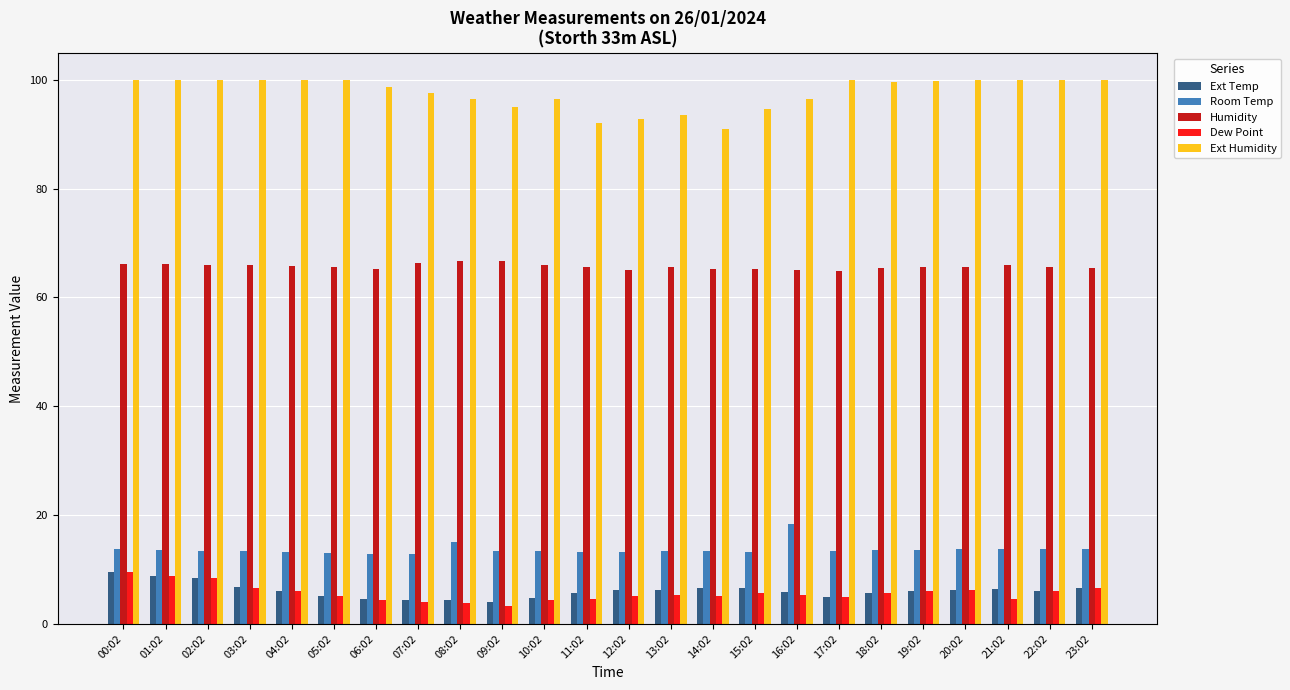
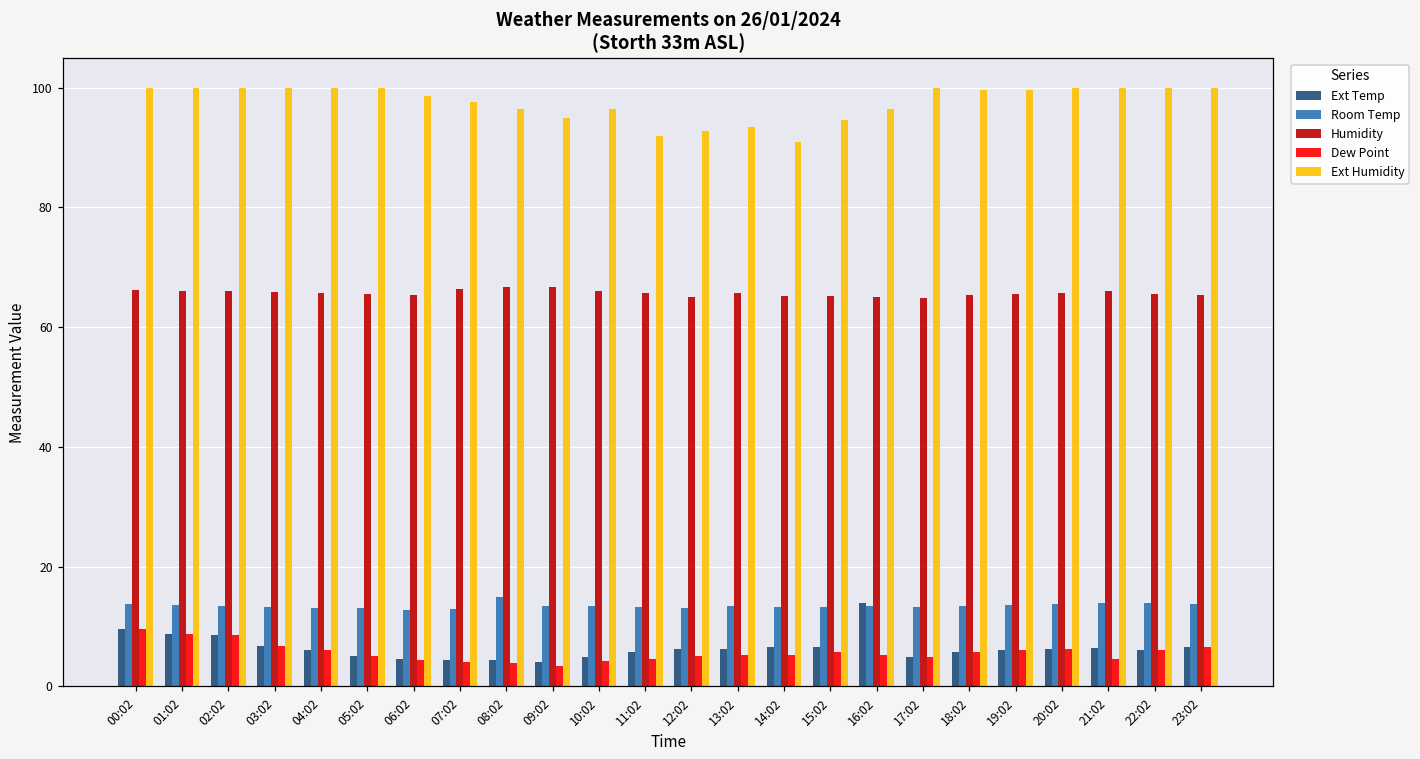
  {
    "Ext Temp": {
      "00:02": 10,
      "01:02": 9,
      "02:02": 9,
      "03:02": 7,
      "04:02": 6,
      "05:02": 5,
      "06:02": 5,
      "07:02": 4,
      "08:02": 4,
      "09:02": 4,
      "10:02": 5,
      "11:02": 6,
      "12:02": 6,
      "13:02": 6,
      "14:02": 7,
      "15:02": 7,
-     "16:02": 6,
+     "16:02": 14,
      "17:02": 5,
      "18:02": 6,
      "19:02": 6,
      "20:02": 6,
      "21:02": 6,
      "22:02": 6,
      "23:02": 7
    },
    "Room Temp": {
      "00:02": 14,
      "01:02": 14,
      "02:02": 13,
      "03:02": 13,
      "04:02": 13,
      "05:02": 13,
      "06:02": 13,
      "07:02": 13,
      "08:02": 15,
      "09:02": 13,
      "10:02": 13,
      "11:02": 13,
      "12:02": 13,
      "13:02": 13,
      "14:02": 13,
      "15:02": 13,
-     "16:02": 18,
+     "16:02": 13,
      "17:02": 13,
      "18:02": 13,
      "19:02": 14,
      "20:02": 14,
      "21:02": 14,
      "22:02": 14,
      "23:02": 14
    },
    "Humidity": {
      "00:02": 66,
      "01:02": 66,
      "02:02": 66,
      "03:02": 66,
      "04:02": 66,
      "05:02": 66,
      "06:02": 65,
      "07:02": 66,
      "08:02": 67,
      "09:02": 67,
      "10:02": 66,
      "11:02": 66,
      "12:02": 65,
      "13:02": 66,
      "14:02": 65,
      "15:02": 65,
      "16:02": 65,
      "17:02": 65,
      "18:02": 65,
      "19:02": 66,
      "20:02": 66,
      "21:02": 66,
      "22:02": 66,
      "23:02": 65
    },
    "Dew Point": {
      "00:02": 9,
      "01:02": 9,
      "02:02": 8,
      "03:02": 7,
      "04:02": 6,
      "05:02": 5,
      "06:02": 4,
      "07:02": 4,
      "08:02": 4,
      "09:02": 3,
      "10:02": 4,
      "11:02": 5,
      "12:02": 5,
      "13:02": 5,
      "14:02": 5,
      "15:02": 6,
      "16:02": 5,
      "17:02": 5,
      "18:02": 6,
      "19:02": 6,
      "20:02": 6,
      "21:02": 5,
      "22:02": 6,
      "23:02": 7
    },
    "Ext Humidity": {
      "00:02": 100,
      "01:02": 100,
      "02:02": 100,
      "03:02": 100,
      "04:02": 100,
      "05:02": 100,
      "06:02": 99,
      "07:02": 98,
      "08:02": 96,
      "09:02": 95,
      "10:02": 97,
      "11:02": 92,
      "12:02": 93,
      "13:02": 94,
      "14:02": 91,
      "15:02": 95,
      "16:02": 96,
      "17:02": 100,
      "18:02": 100,
      "19:02": 100,
      "20:02": 100,
      "21:02": 100,
      "22:02": 100,
      "23:02": 100
    }
  }
